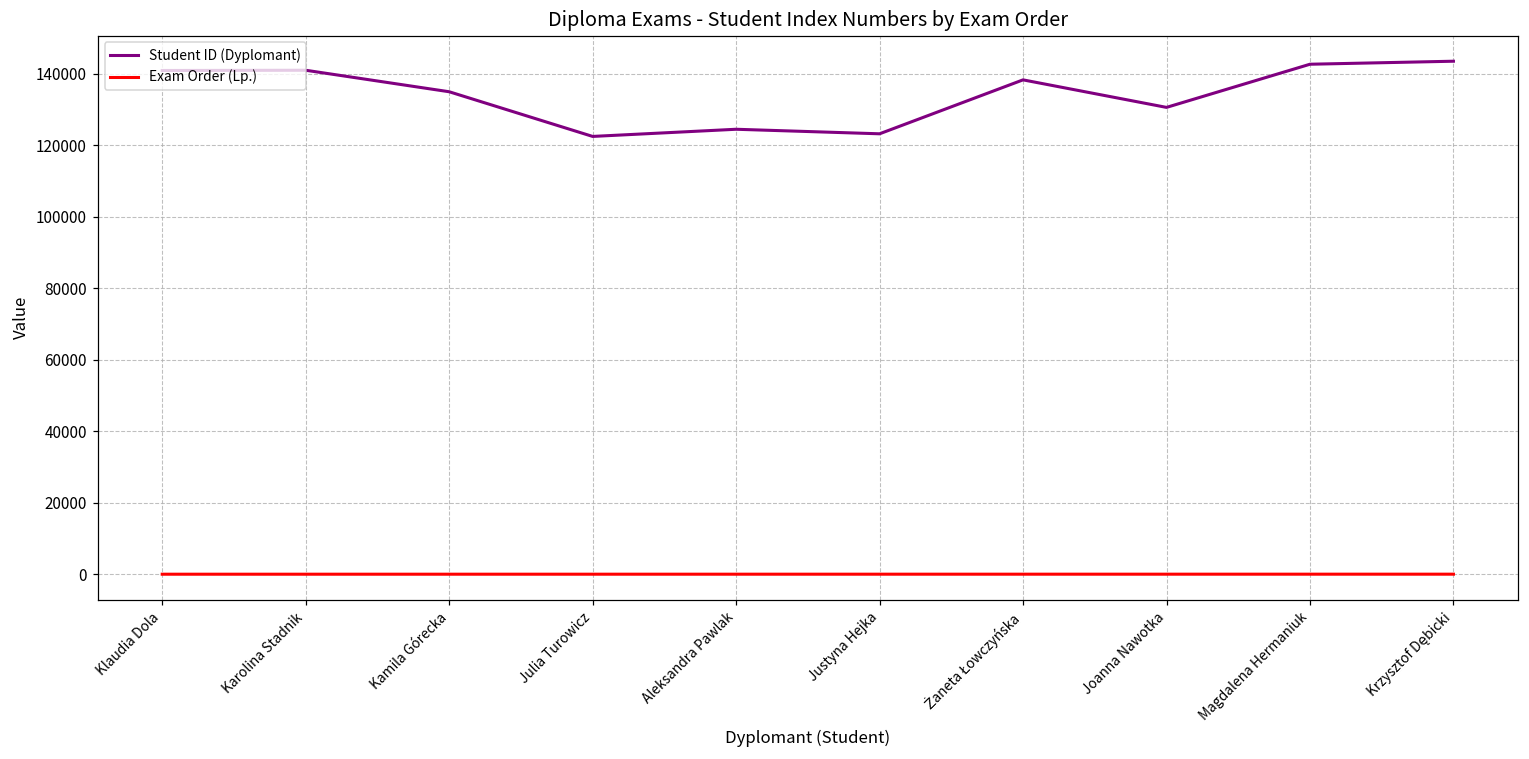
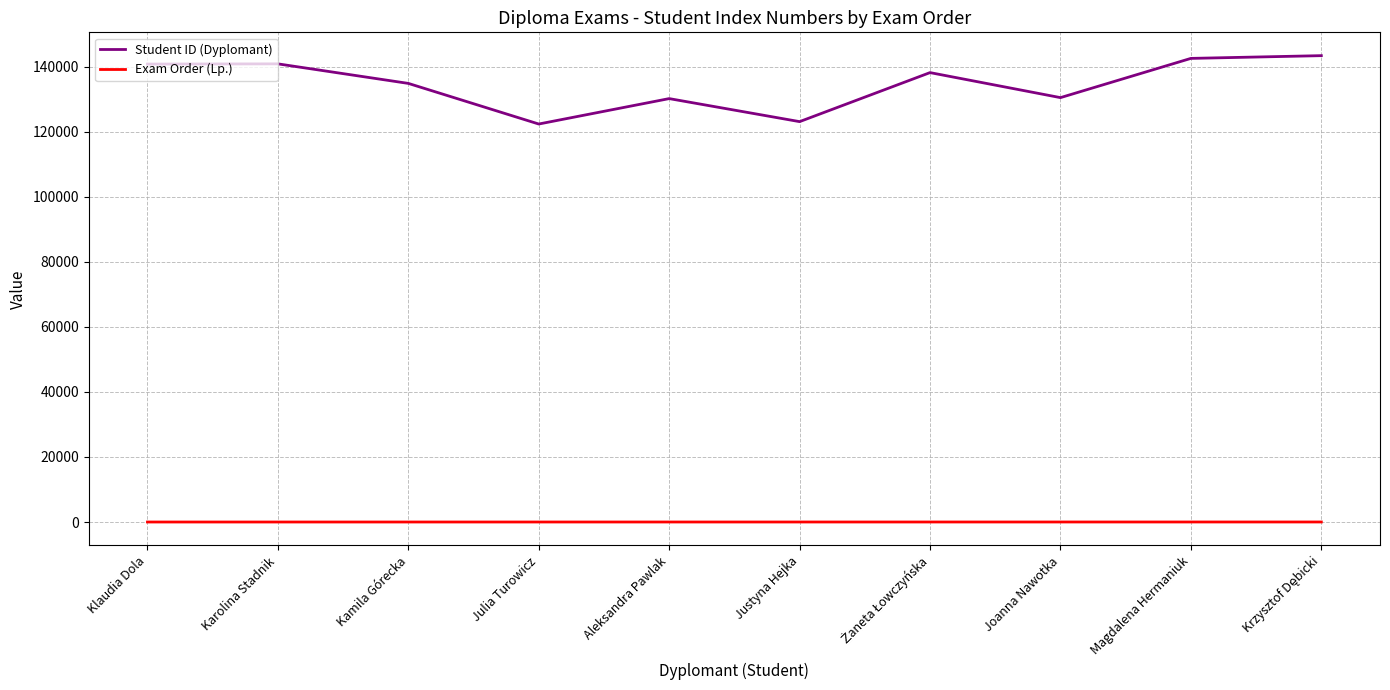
  {
    "Student ID (Dyplomant)": {
      "Karolina Stadnik": 141000,
      "Kamila Górecka": 135000,
      "Julia Turowicz": 122000,
-     "Aleksandra Pawlak": 124000,
+     "Aleksandra Pawlak": 130000,
      "Justyna Hejka": 123000,
      "Żaneta Łowczyńska": 138000,
      "Joanna Nawotka": 131000,
      "Magdalena Hermaniuk": 143000,
      "Krzysztof Dębicki": 143000
    },
    "Exam Order (Lp.)": {
      "Klaudia Dola": 0,
      "Karolina Stadnik": 0,
      "Kamila Górecka": 0,
      "Julia Turowicz": 0,
      "Aleksandra Pawlak": 0,
      "Justyna Hejka": 0,
      "Żaneta Łowczyńska": 0,
      "Joanna Nawotka": 0,
      "Magdalena Hermaniuk": 0,
      "Krzysztof Dębicki": 0
    }
  }
